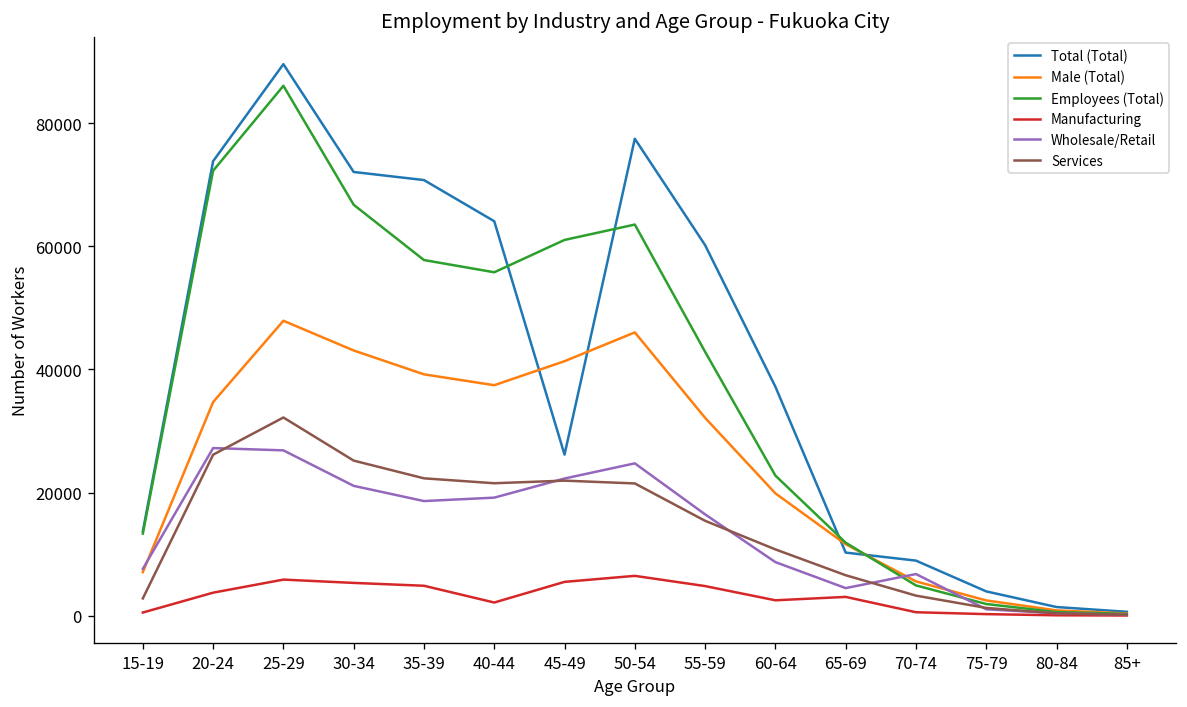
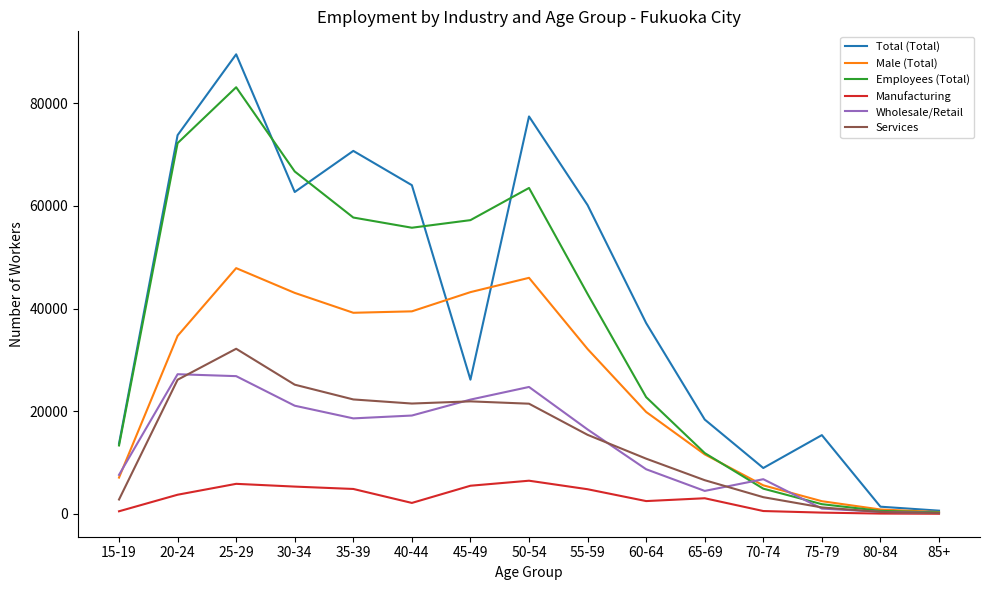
  {
    "Total (Total)": {
      "20-24": 74000,
      "25-29": 90000,
-     "30-34": 72000,
+     "30-34": 63000,
      "35-39": 71000,
      "40-44": 64000,
      "45-49": 26000,
      "50-54": 77000,
      "55-59": 60000,
      "60-64": 37000,
-     "65-69": 10000,
+     "65-69": 18000,
      "70-74": 9000,
-     "75-79": 4000,
+     "75-79": 15000,
      "80-84": 1000
    },
    "Male (Total)": {
      "15-19": 7000,
      "20-24": 35000,
      "25-29": 48000,
      "30-34": 43000,
      "35-39": 39000,
-     "40-44": 37000,
-     "45-49": 41000,
+     "40-44": 39000,
+     "45-49": 43000,
      "50-54": 46000,
      "55-59": 32000,
      "60-64": 20000,
      "70-74": 6000,
      "75-79": 2000
    },
    "Employees (Total)": {
      "20-24": 72000,
-     "25-29": 86000,
+     "25-29": 83000,
      "30-34": 67000,
      "35-39": 58000,
      "40-44": 56000,
-     "45-49": 61000,
+     "45-49": 57000,
      "50-54": 64000,
      "55-59": 43000,
      "60-64": 23000,
      "70-74": 5000,
      "75-79": 2000
    },
    "Manufacturing": {
      "15-19": 1000,
      "20-24": 4000,
      "25-29": 6000,
      "30-34": 5000,
      "35-39": 5000,
      "40-44": 2000,
      "45-49": 6000,
      "50-54": 6000,
      "55-59": 5000,
      "60-64": 3000,
      "65-69": 3000,
      "70-74": 1000,
      "75-79": 0
    },
    "Wholesale/Retail": {
      "15-19": 8000,
      "20-24": 27000,
      "25-29": 27000,
      "30-34": 21000,
      "35-39": 19000,
      "40-44": 19000,
      "50-54": 25000,
      "55-59": 16000,
      "60-64": 9000,
      "65-69": 4000,
      "70-74": 7000
    },
    "Services": {
      "15-19": 3000,
      "20-24": 26000,
      "25-29": 32000,
      "30-34": 25000,
      "35-39": 22000,
      "40-44": 22000,
      "50-54": 21000,
      "55-59": 15000,
      "60-64": 11000,
      "65-69": 7000,
      "70-74": 3000
    }
  }
